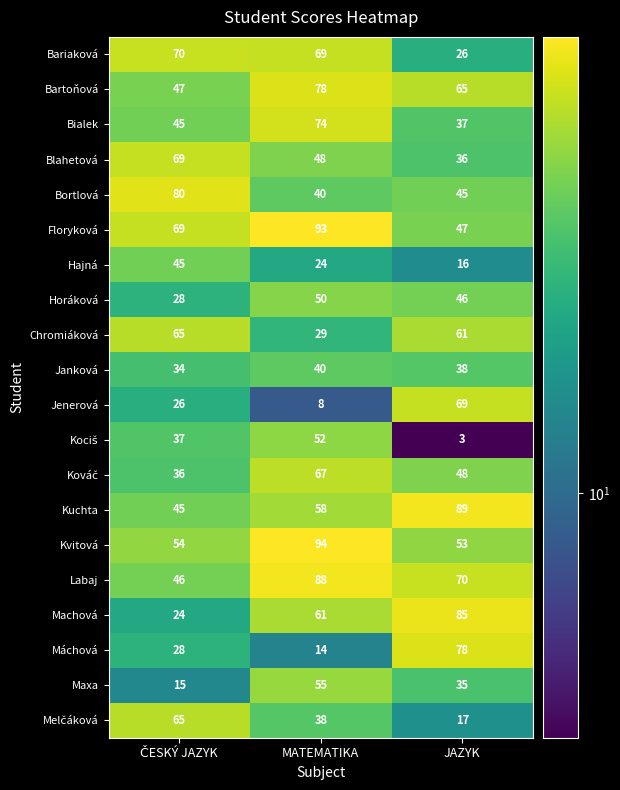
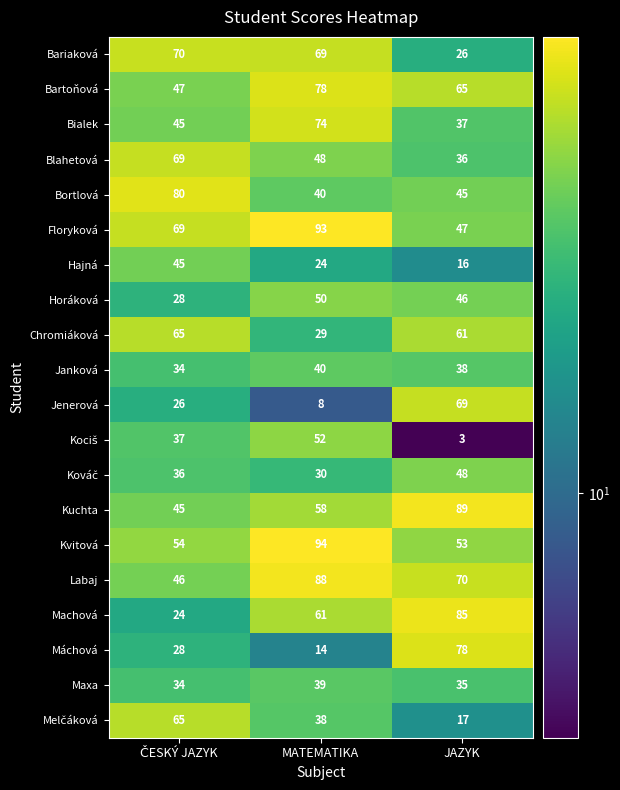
  {
    "Bariaková": {
      "ČESKÝ JAZYK": 70,
      "MATEMATIKA": 69,
      "JAZYK": 26
    },
    "Bartoňová": {
      "ČESKÝ JAZYK": 47,
      "MATEMATIKA": 78,
      "JAZYK": 65
    },
    "Bialek": {
      "ČESKÝ JAZYK": 45,
      "MATEMATIKA": 74,
      "JAZYK": 37
    },
    "Blahetová": {
      "ČESKÝ JAZYK": 69,
      "MATEMATIKA": 48,
      "JAZYK": 36
    },
    "Bortlová": {
      "ČESKÝ JAZYK": 80,
      "MATEMATIKA": 40,
      "JAZYK": 45
    },
    "Floryková": {
      "ČESKÝ JAZYK": 69,
      "MATEMATIKA": 93,
      "JAZYK": 47
    },
    "Hajná": {
      "ČESKÝ JAZYK": 45,
      "MATEMATIKA": 24,
      "JAZYK": 16
    },
    "Horáková": {
      "ČESKÝ JAZYK": 28,
      "MATEMATIKA": 50,
      "JAZYK": 46
    },
    "Chromiáková": {
      "ČESKÝ JAZYK": 65,
      "MATEMATIKA": 29,
      "JAZYK": 61
    },
    "Janková": {
      "ČESKÝ JAZYK": 34,
      "MATEMATIKA": 40,
      "JAZYK": 38
    },
    "Jenerová": {
      "ČESKÝ JAZYK": 26,
      "MATEMATIKA": 8,
      "JAZYK": 69
    },
    "Kociš": {
      "ČESKÝ JAZYK": 37,
      "MATEMATIKA": 52,
      "JAZYK": 3
    },
    "Kováč": {
      "ČESKÝ JAZYK": 36,
-     "MATEMATIKA": 67,
+     "MATEMATIKA": 30,
      "JAZYK": 48
    },
    "Kuchta": {
      "ČESKÝ JAZYK": 45,
      "MATEMATIKA": 58,
      "JAZYK": 89
    },
    "Kvitová": {
      "ČESKÝ JAZYK": 54,
      "MATEMATIKA": 94,
      "JAZYK": 53
    },
    "Labaj": {
      "ČESKÝ JAZYK": 46,
      "MATEMATIKA": 88,
      "JAZYK": 70
    },
    "Machová": {
      "ČESKÝ JAZYK": 24,
      "MATEMATIKA": 61,
      "JAZYK": 85
    },
    "Máchová": {
      "ČESKÝ JAZYK": 28,
      "MATEMATIKA": 14,
      "JAZYK": 78
    },
    "Maxa": {
-     "ČESKÝ JAZYK": 15,
-     "MATEMATIKA": 55,
+     "ČESKÝ JAZYK": 34,
+     "MATEMATIKA": 39,
      "JAZYK": 35
    },
    "Melčáková": {
      "ČESKÝ JAZYK": 65,
      "MATEMATIKA": 38,
      "JAZYK": 17
    }
  }
